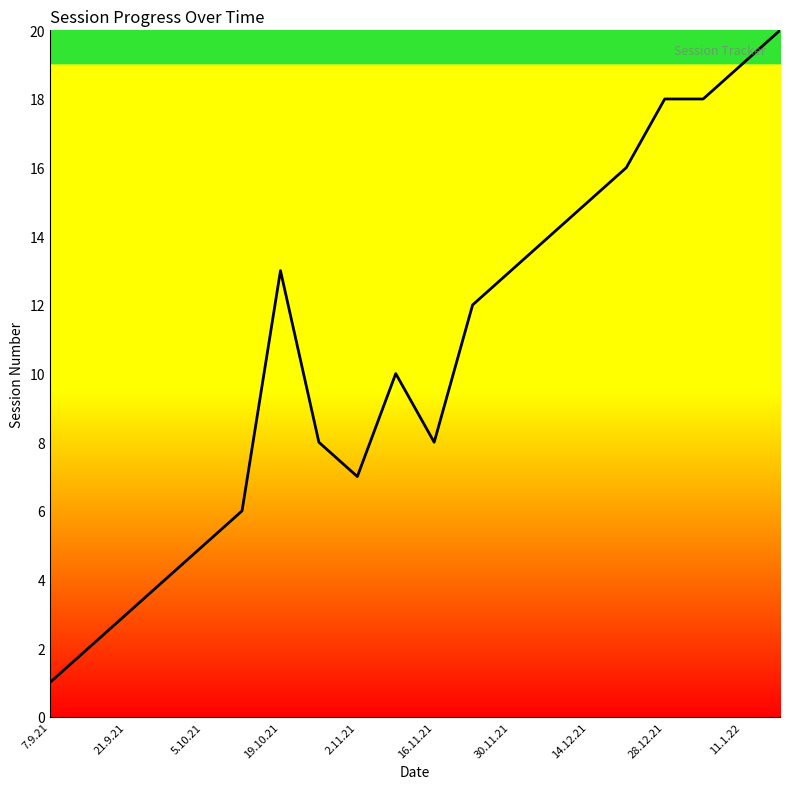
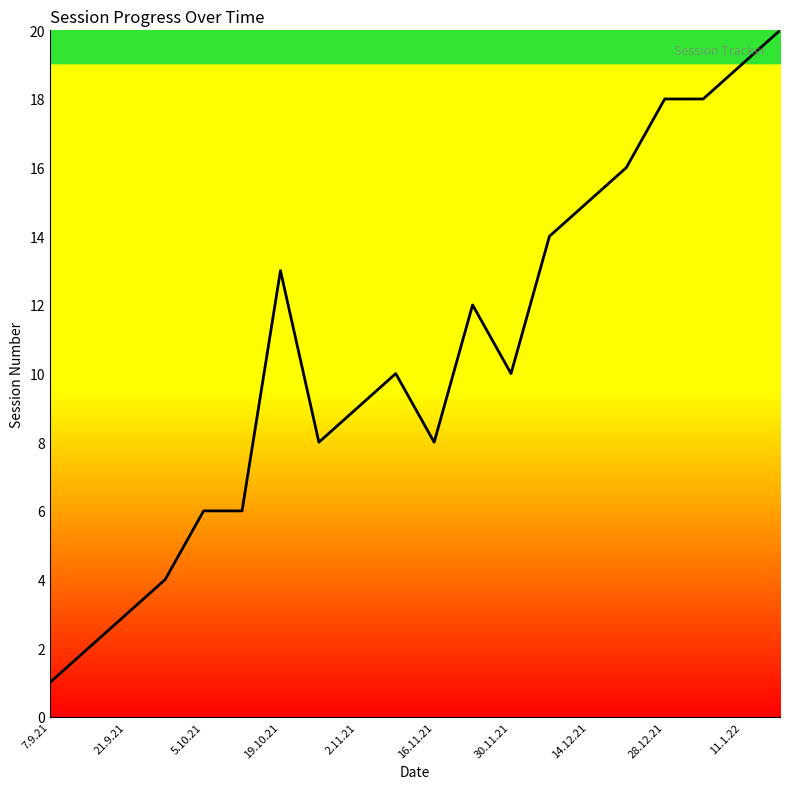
  {
    "7.9.21": 1,
    "21.9.21": 3,
-   "5.10.21": 5,
+   "5.10.21": 6,
    "19.10.21": 13,
-   "2.11.21": 7,
+   "2.11.21": 9,
    "16.11.21": 8,
-   "30.11.21": 13,
+   "30.11.21": 10,
    "14.12.21": 15,
    "28.12.21": 18,
    "11.1.22": 19
  }
